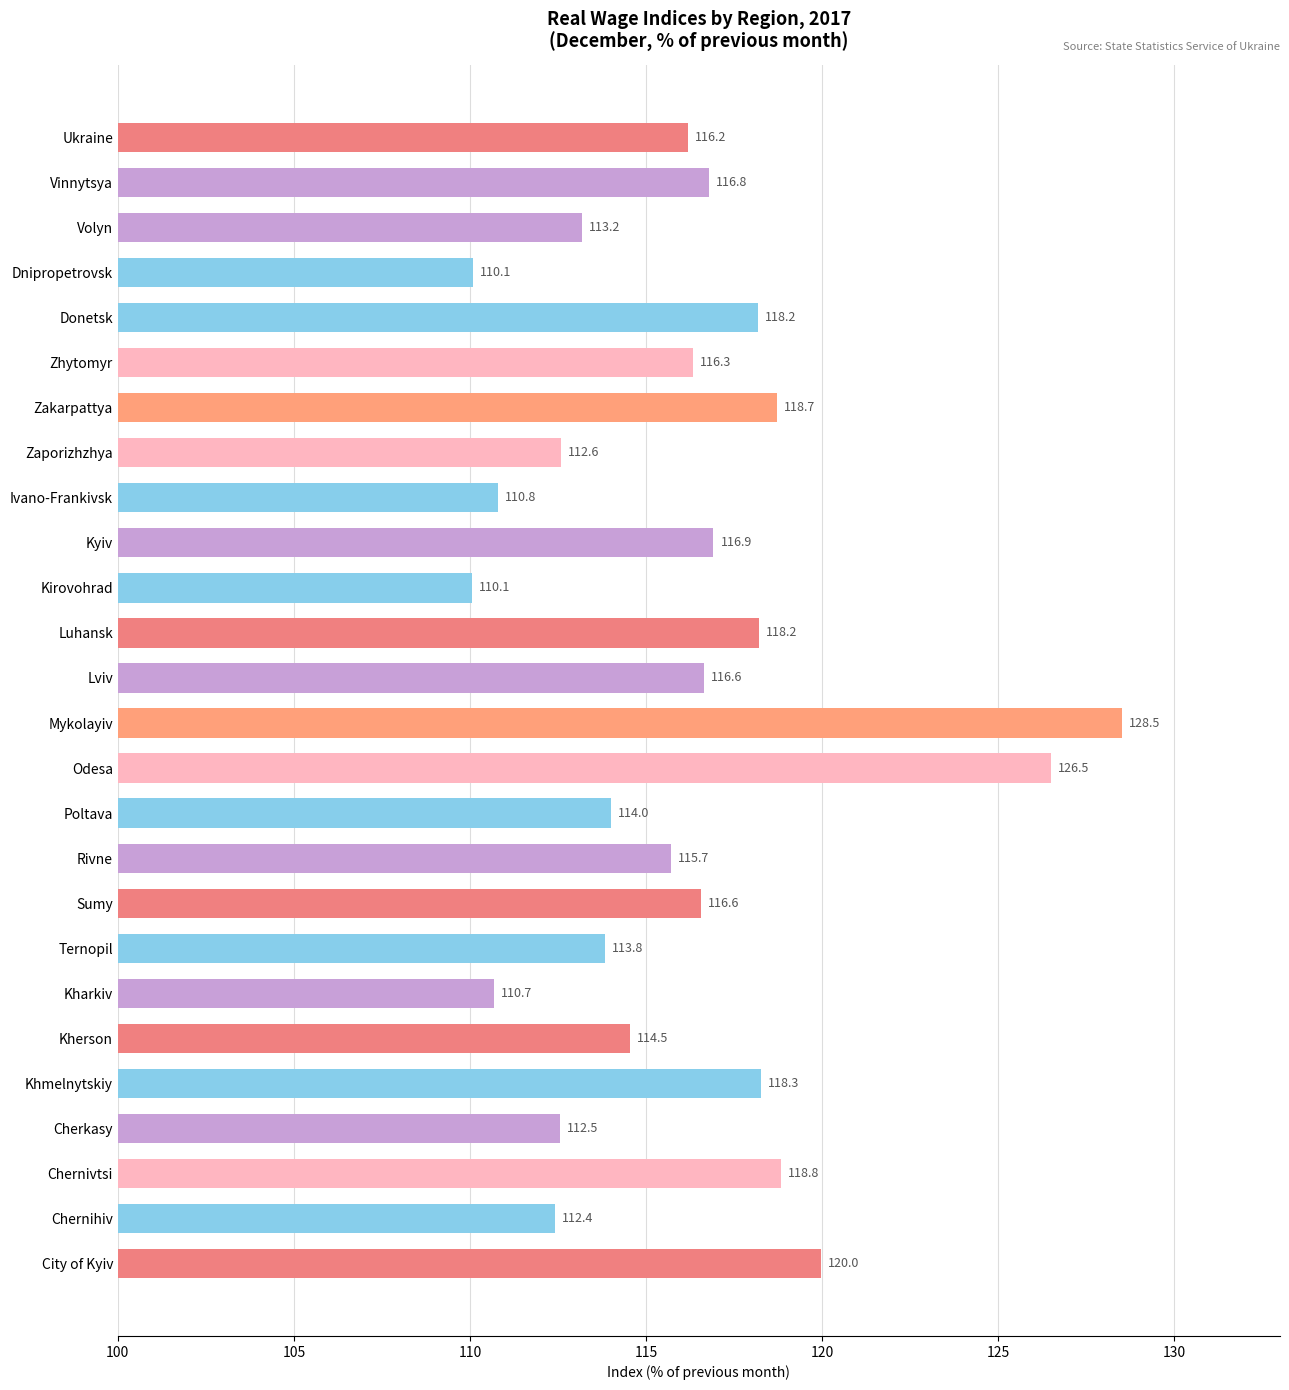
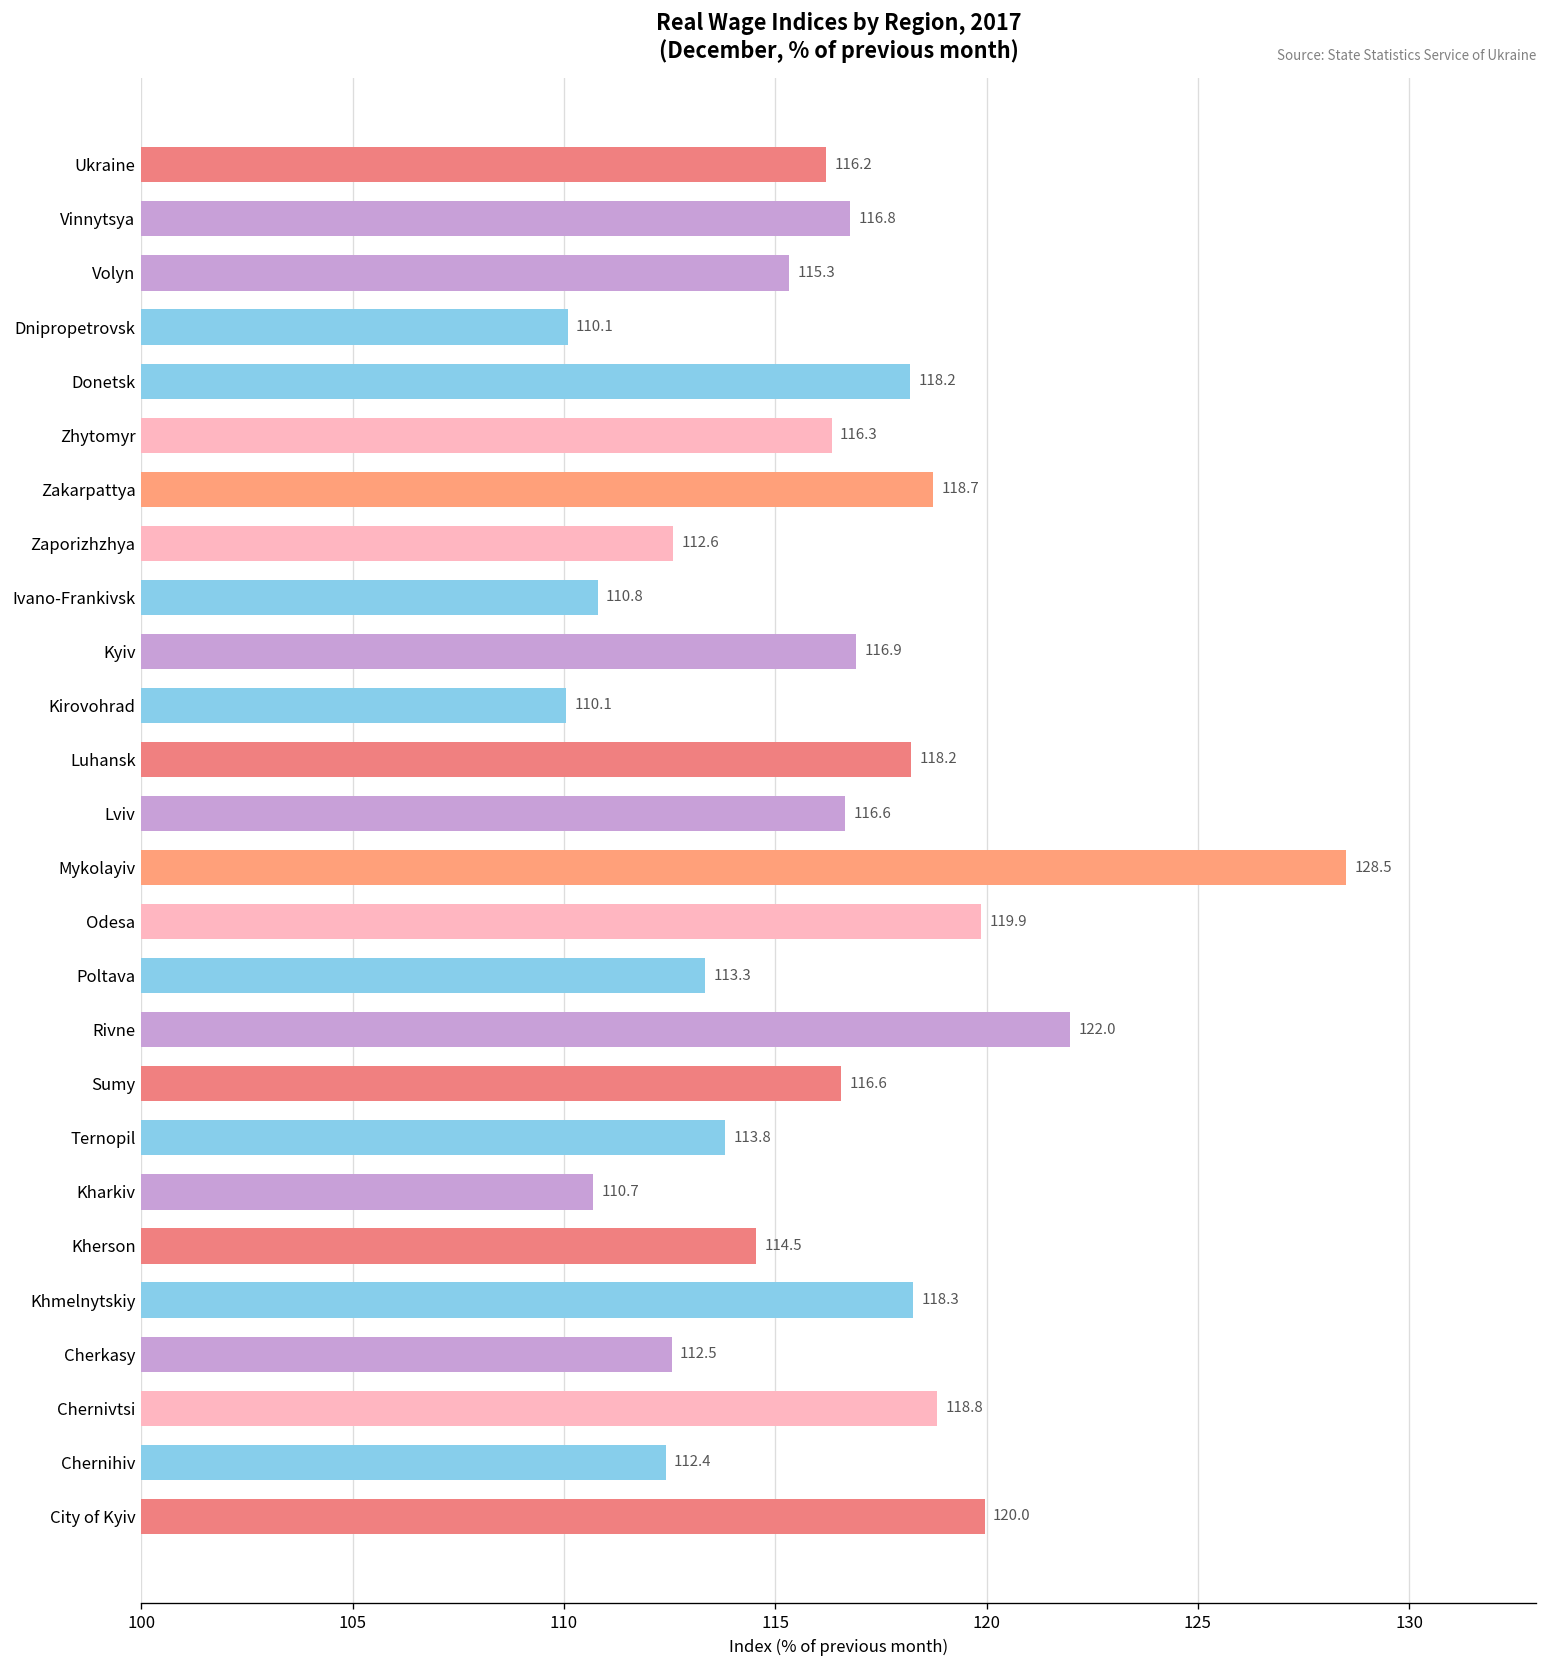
  {
    "Ukraine": 116.2,
    "Vinnytsya": 116.8,
-   "Volyn": 113.2,
+   "Volyn": 115.3,
    "Dnipropetrovsk": 110.1,
    "Donetsk": 118.2,
    "Zhytomyr": 116.3,
    "Zakarpattya": 118.7,
    "Zaporizhzhya": 112.6,
    "Ivano-Frankivsk": 110.8,
    "Kyiv": 116.9,
    "Kirovohrad": 110.1,
    "Luhansk": 118.2,
    "Lviv": 116.6,
    "Mykolayiv": 128.5,
-   "Odesa": 126.5,
-   "Poltava": 114.0,
-   "Rivne": 115.7,
+   "Odesa": 119.9,
+   "Poltava": 113.3,
+   "Rivne": 122.0,
    "Sumy": 116.6,
    "Ternopil": 113.8,
    "Kharkiv": 110.7,
    "Kherson": 114.5,
    "Khmelnytskiy": 118.3,
    "Cherkasy": 112.5,
    "Chernivtsi": 118.8,
    "Chernihiv": 112.4,
    "City of Kyiv": 120.0
  }
